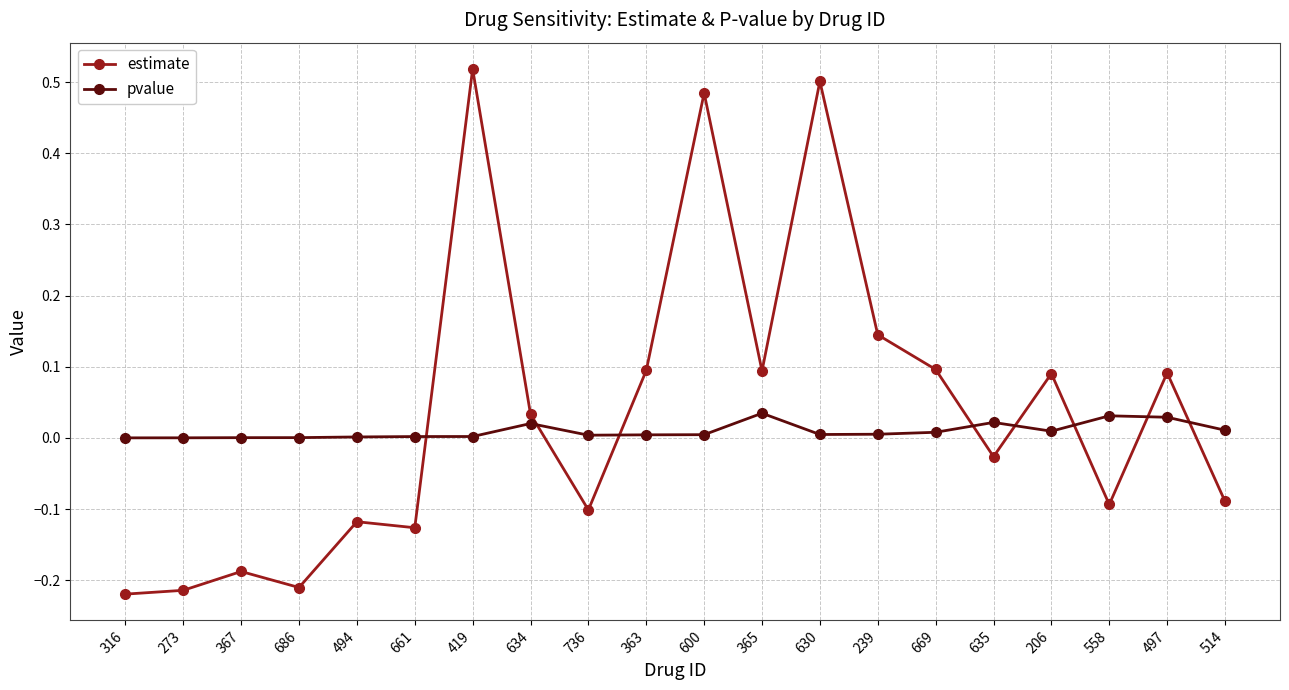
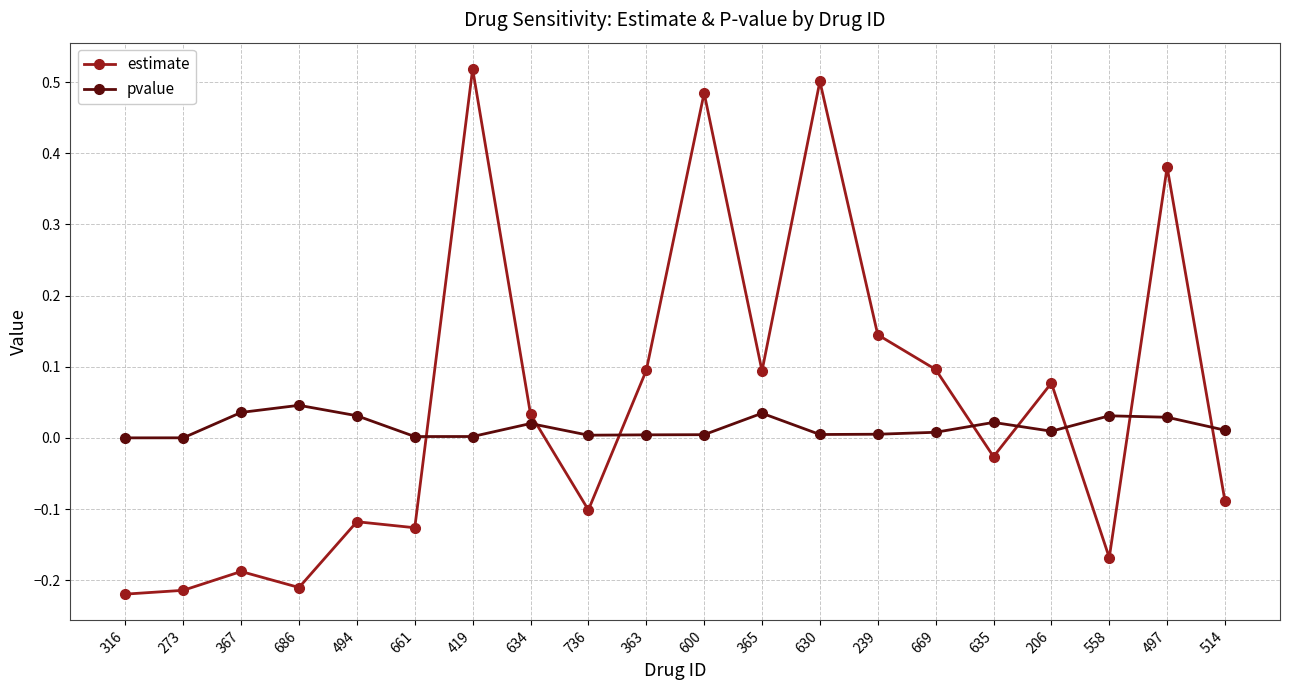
  {
    "estimate": {
      "316": -0.22,
      "273": -0.21,
      "367": -0.19,
      "686": -0.21,
      "494": -0.12,
      "661": -0.13,
      "419": 0.52,
      "634": 0.03,
      "736": -0.10,
      "363": 0.09,
      "600": 0.48,
      "365": 0.09,
      "630": 0.50,
      "239": 0.14,
      "669": 0.10,
      "635": -0.03,
-     "206": 0.09,
-     "558": -0.09,
-     "497": 0.09,
+     "206": 0.08,
+     "558": -0.17,
+     "497": 0.38,
      "514": -0.09
    },
    "pvalue": {
      "316": 0.00,
      "273": 0.00,
-     "367": 0.00,
-     "686": 0.00,
-     "494": 0.00,
+     "367": 0.04,
+     "686": 0.05,
+     "494": 0.03,
      "661": 0.00,
      "419": 0.00,
      "634": 0.02,
      "736": 0.00,
      "363": 0.00,
      "600": 0.00,
      "365": 0.03,
      "630": 0.00,
      "239": 0.01,
      "669": 0.01,
      "635": 0.02,
      "206": 0.01,
      "558": 0.03,
      "497": 0.03,
      "514": 0.01
    }
  }
